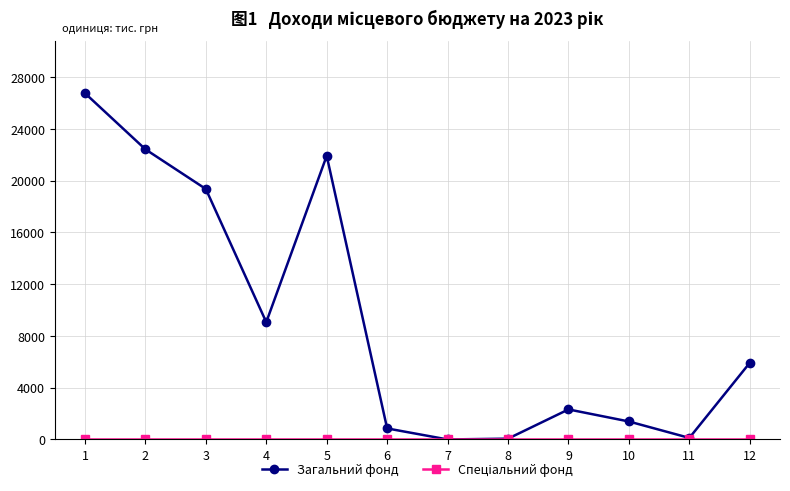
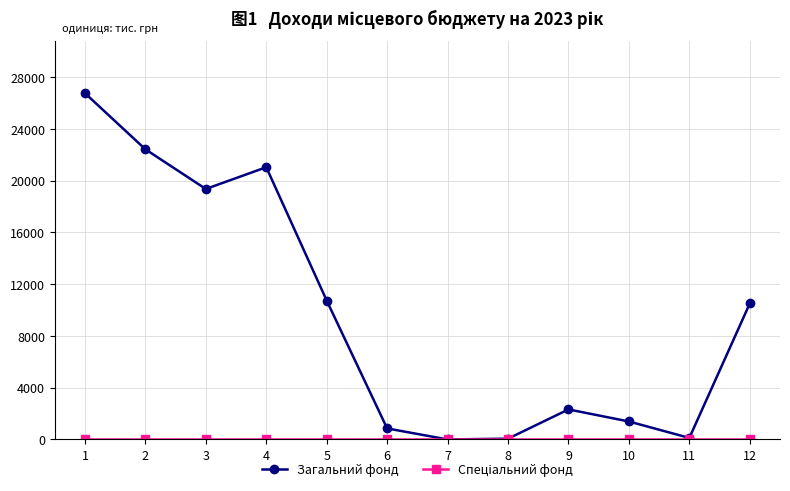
  {
    "Загальний фонд": {
      "1": 26800,
      "2": 22400,
      "3": 19400,
-     "4": 9100,
-     "5": 21900,
+     "4": 21000,
+     "5": 10700,
      "6": 900,
      "9": 2300,
      "10": 1400,
-     "12": 5900
+     "12": 10500
    },
    "Спеціальний фонд": {
      "1": 0,
      "2": 0,
      "3": 0,
      "4": 0,
      "5": 0,
      "6": 0,
      "9": 0,
      "10": 0,
      "12": 0
    }
  }
